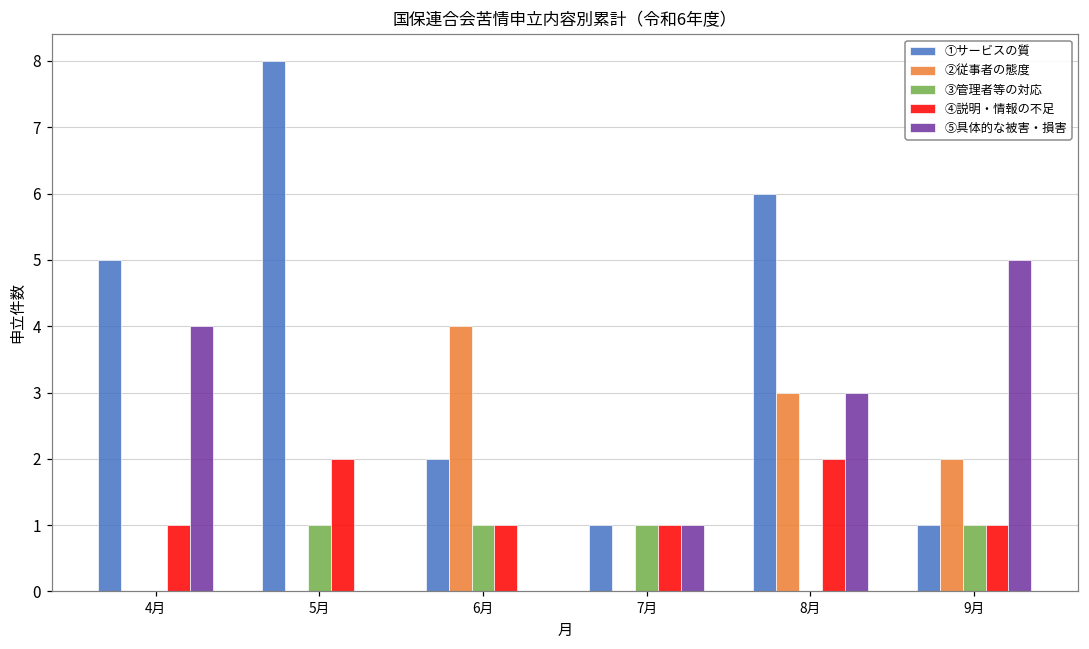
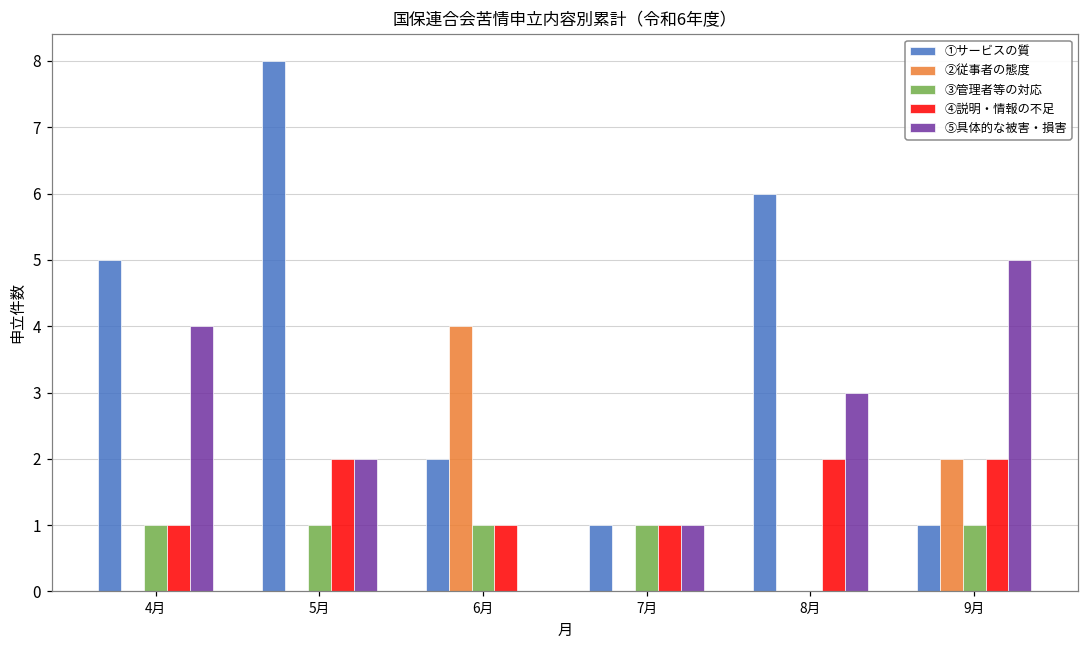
  {
    "①サービスの質": {
      "4月": 5,
      "5月": 8,
      "6月": 2,
      "7月": 1,
      "8月": 6,
      "9月": 1
    },
    "②従事者の態度": {
      "4月": 0,
      "5月": 0,
      "6月": 4,
      "7月": 0,
-     "8月": 3,
+     "8月": 0,
      "9月": 2
    },
    "③管理者等の対応": {
-     "4月": 0,
+     "4月": 1,
      "5月": 1,
      "6月": 1,
      "7月": 1,
      "8月": 0,
      "9月": 1
    },
    "④説明・情報の不足": {
      "4月": 1,
      "5月": 2,
      "6月": 1,
      "7月": 1,
      "8月": 2,
-     "9月": 1
+     "9月": 2
    },
    "⑤具体的な被害・損害": {
      "4月": 4,
-     "5月": 0,
+     "5月": 2,
      "6月": 0,
      "7月": 1,
      "8月": 3,
      "9月": 5
    }
  }
